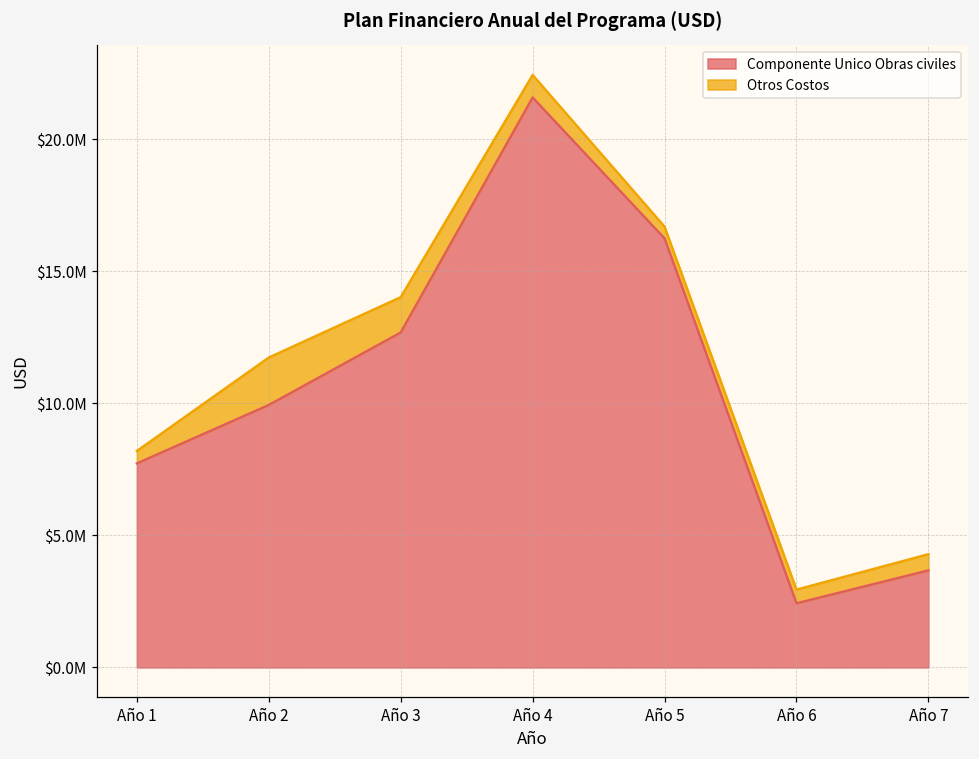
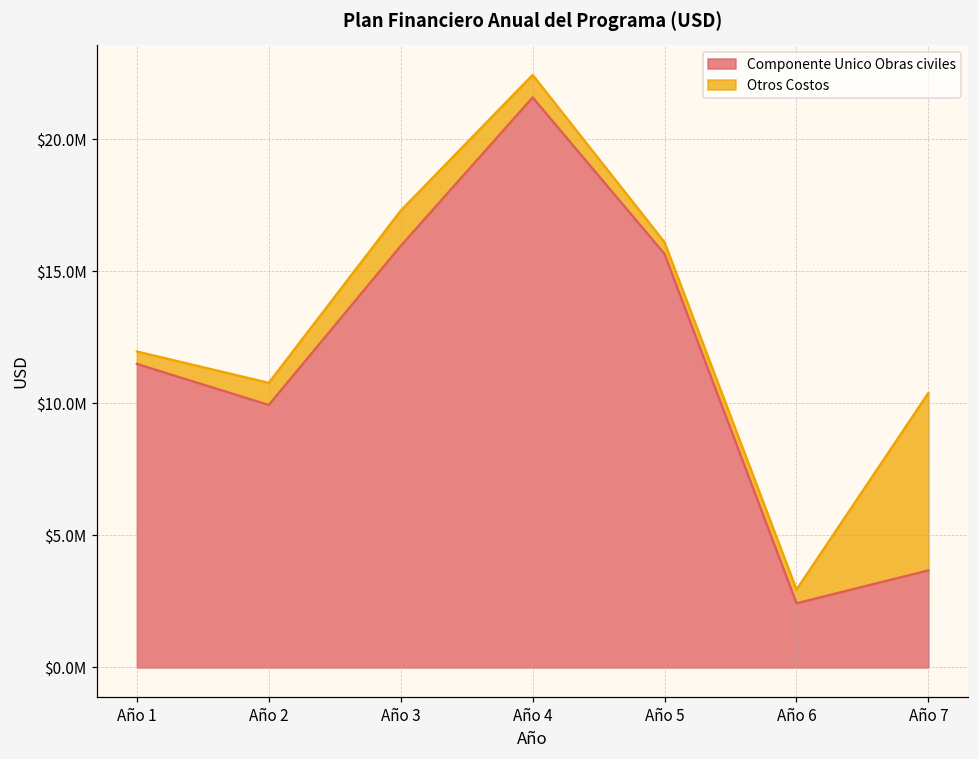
  {
    "Componente Unico Obras civiles": {
-     "Año 1": "$7700000",
+     "Año 1": "$11500000",
      "Año 2": "$9900000",
-     "Año 3": "$12700000",
+     "Año 3": "$16000000",
      "Año 4": "$21600000",
-     "Año 5": "$16300000",
+     "Año 5": "$15700000",
      "Año 6": "$2400000",
      "Año 7": "$3700000"
    },
    "Otros Costos": {
      "Año 1": "$500000",
-     "Año 2": "$1800000",
+     "Año 2": "$800000",
      "Año 3": "$1300000",
      "Año 4": "$900000",
      "Año 5": "$400000",
      "Año 6": "$500000",
-     "Año 7": "$600000"
+     "Año 7": "$6700000"
    }
  }
